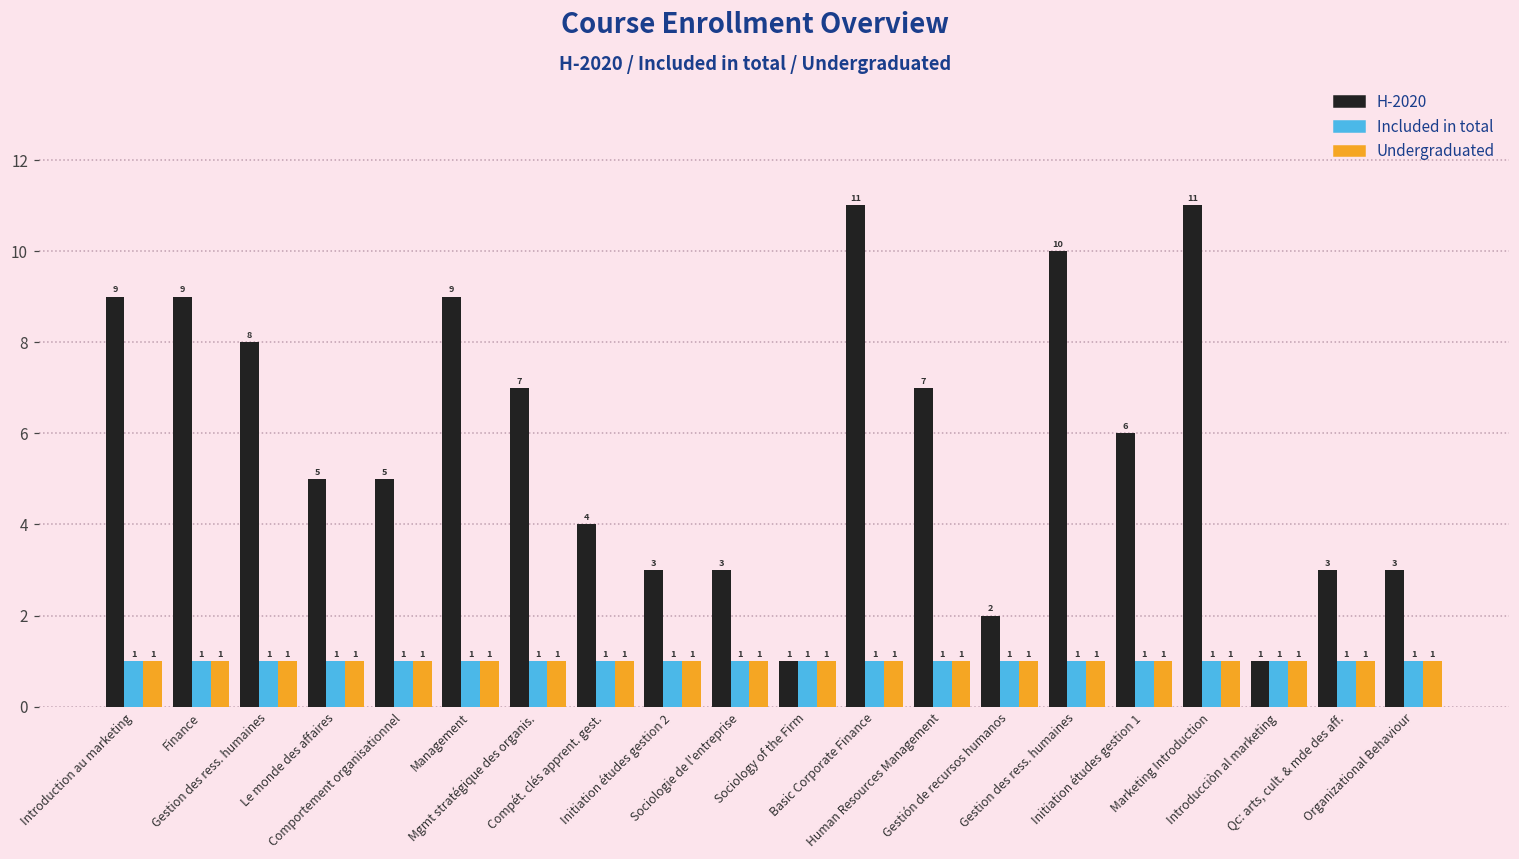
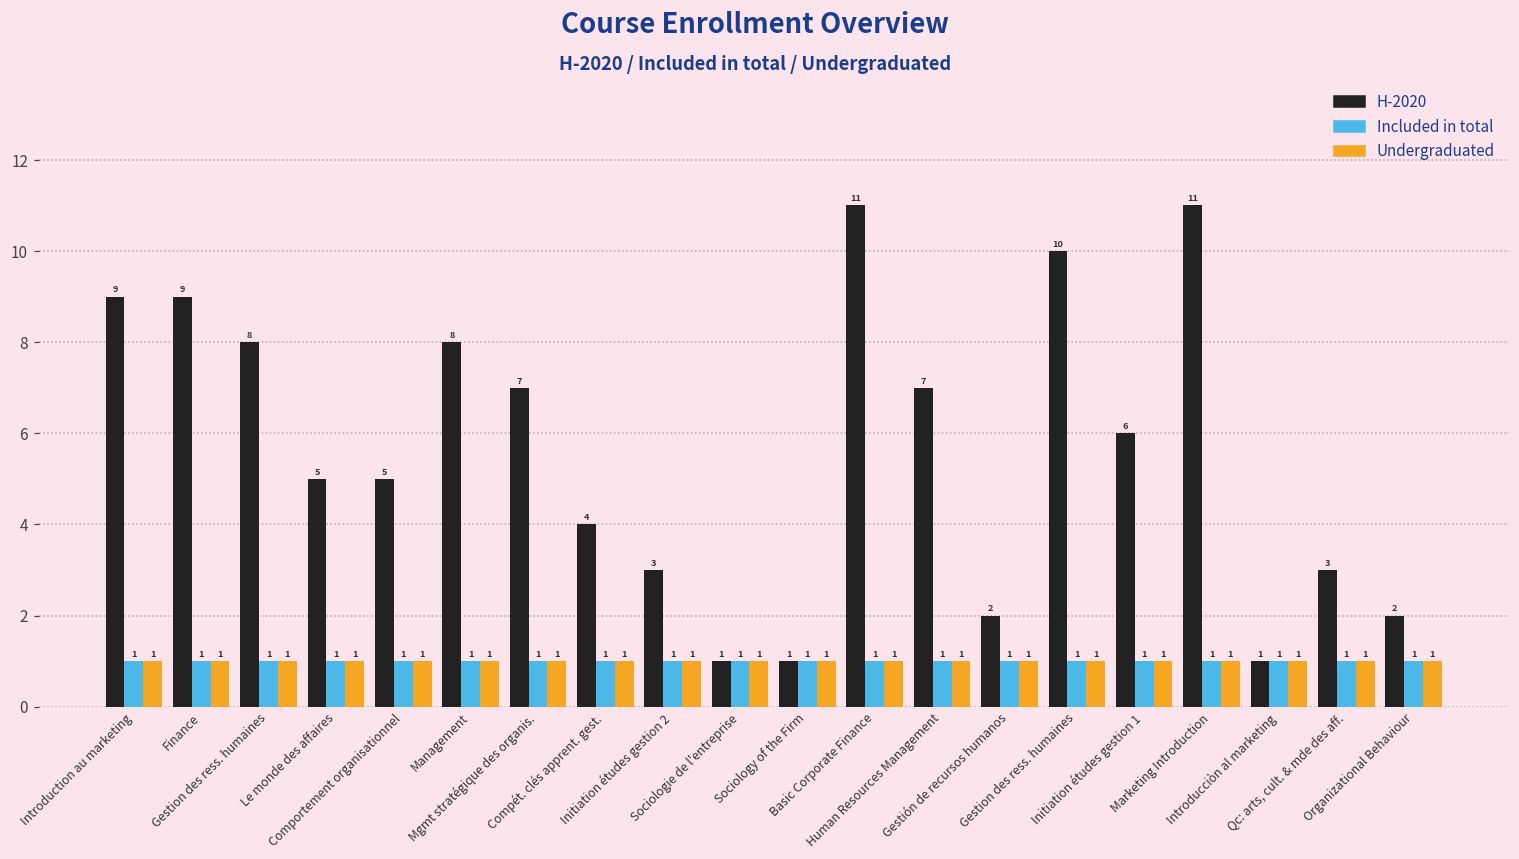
  {
    "H-2020": {
      "Introduction au marketing": 9,
      "Finance": 9,
      "Le monde des affaires": 5,
      "Comportement organisationnel": 5,
-     "Management": 9,
+     "Management": 8,
      "Mgmt stratégique des organis.": 7,
      "Compét. clés apprent. gest.": 4,
      "Initiation études gestion 2": 3,
-     "Sociologie de l'entreprise": 3,
+     "Sociologie de l'entreprise": 1,
      "Sociology of the Firm": 1,
      "Basic Corporate Finance": 11,
      "Human Resources Management": 7,
      "Gestión de recursos humanos": 2,
      "Initiation études gestion 1": 6,
      "Marketing Introduction": 11,
      "Introducciòn al marketing": 1,
      "Qc: arts, cult. & mde des aff.": 3,
-     "Organizational Behaviour": 3
+     "Organizational Behaviour": 2
    },
    "Included in total": {
      "Introduction au marketing": 1,
      "Finance": 1,
      "Le monde des affaires": 1,
      "Comportement organisationnel": 1,
      "Management": 1,
      "Mgmt stratégique des organis.": 1,
      "Compét. clés apprent. gest.": 1,
      "Initiation études gestion 2": 1,
      "Sociologie de l'entreprise": 1,
      "Sociology of the Firm": 1,
      "Basic Corporate Finance": 1,
      "Human Resources Management": 1,
      "Gestión de recursos humanos": 1,
      "Initiation études gestion 1": 1,
      "Marketing Introduction": 1,
      "Introducciòn al marketing": 1,
      "Qc: arts, cult. & mde des aff.": 1,
      "Organizational Behaviour": 1
    },
    "Undergraduated": {
      "Introduction au marketing": 1,
      "Finance": 1,
      "Le monde des affaires": 1,
      "Comportement organisationnel": 1,
      "Management": 1,
      "Mgmt stratégique des organis.": 1,
      "Compét. clés apprent. gest.": 1,
      "Initiation études gestion 2": 1,
      "Sociologie de l'entreprise": 1,
      "Sociology of the Firm": 1,
      "Basic Corporate Finance": 1,
      "Human Resources Management": 1,
      "Gestión de recursos humanos": 1,
      "Initiation études gestion 1": 1,
      "Marketing Introduction": 1,
      "Introducciòn al marketing": 1,
      "Qc: arts, cult. & mde des aff.": 1,
      "Organizational Behaviour": 1
    }
  }
